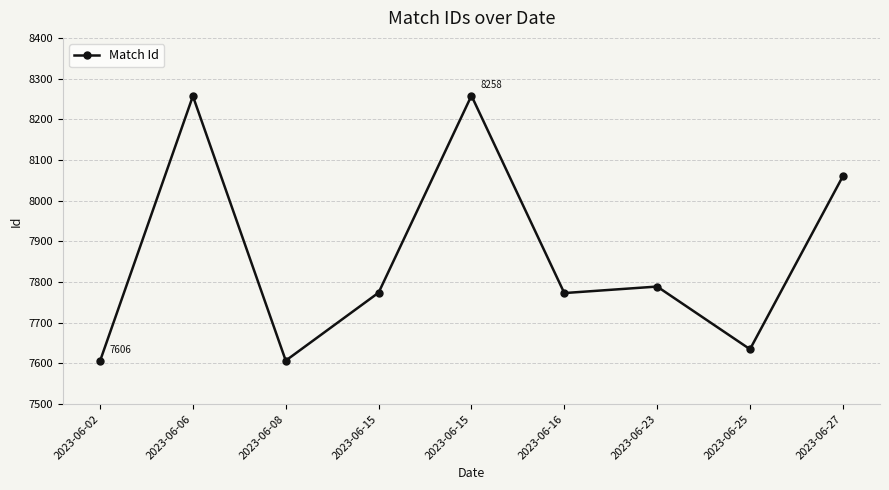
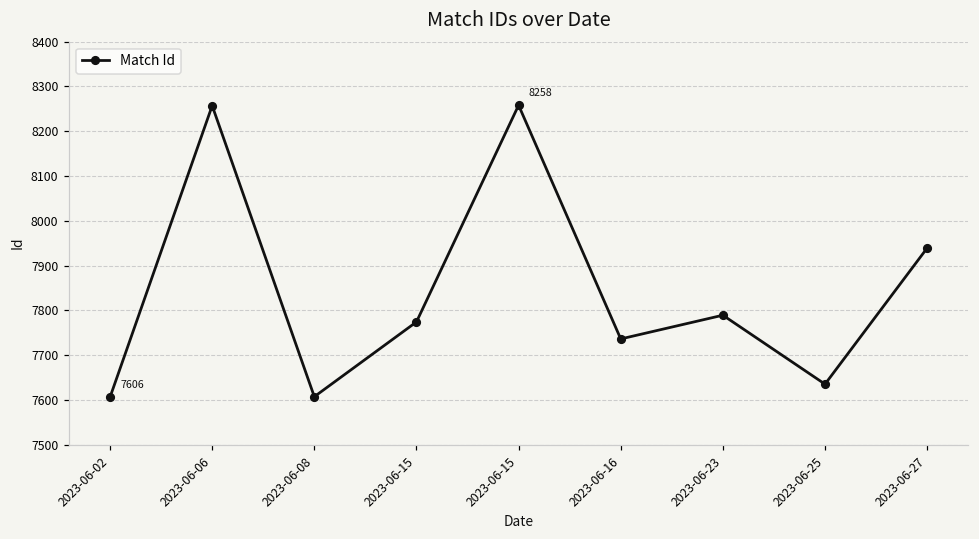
  {
    "2023-06-06": 8260,
    "2023-06-08": 7610,
-   "2023-06-16": 7770,
+   "2023-06-16": 7740,
    "2023-06-23": 7790,
    "2023-06-25": 7640,
-   "2023-06-27": 8060
+   "2023-06-27": 7940
  }
